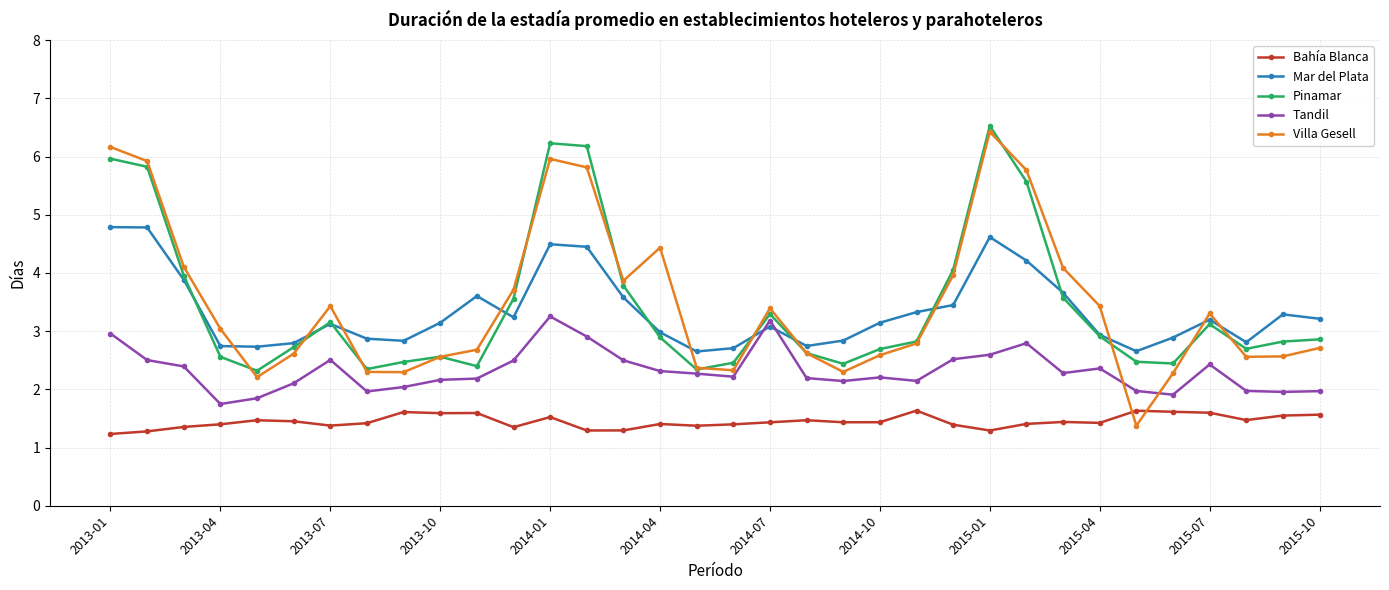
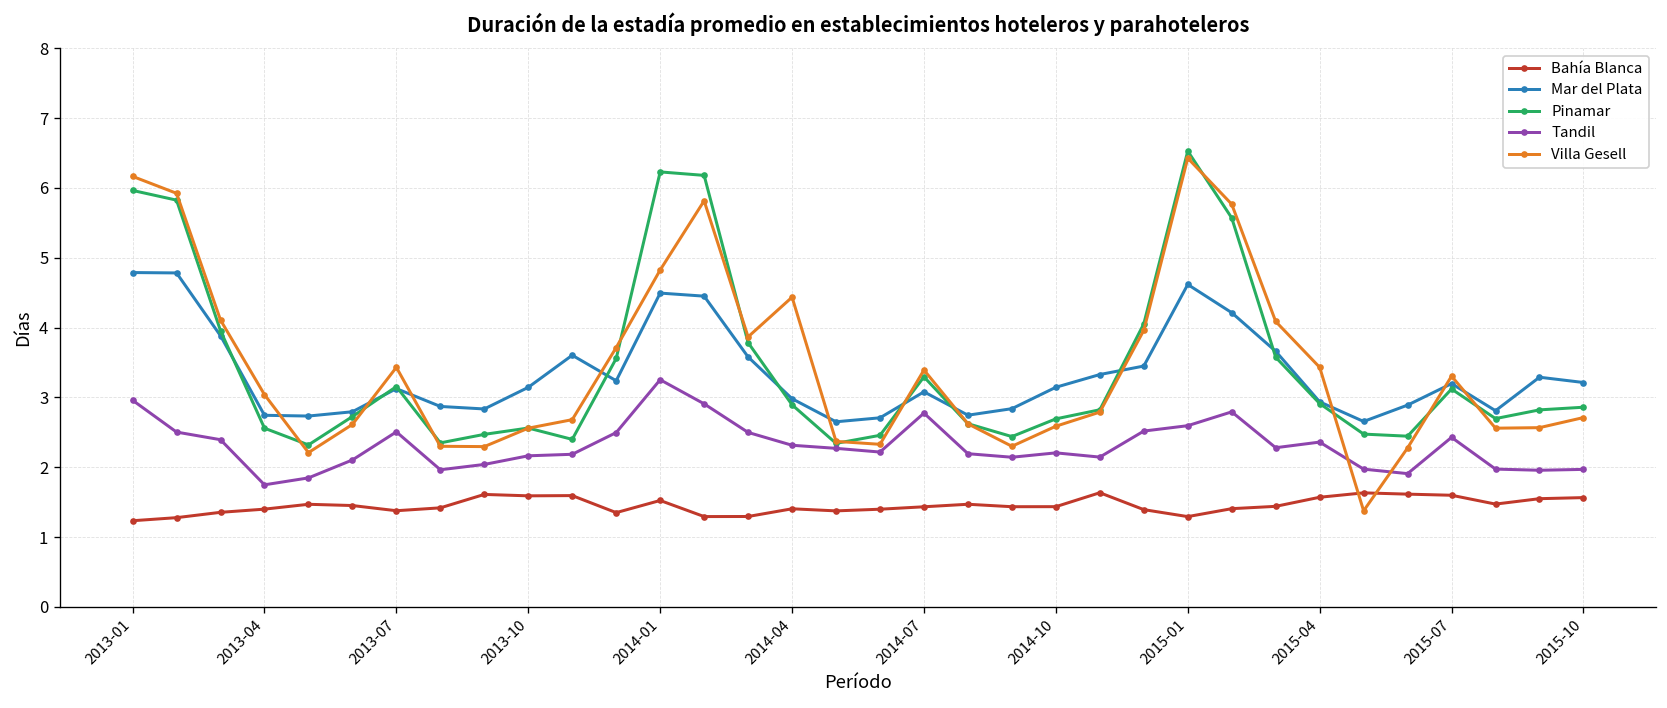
  {
    "Bahía Blanca": {
      "2013-01": 1.2,
      "2013-04": 1.4,
      "2013-07": 1.4,
      "2013-10": 1.6,
      "2014-01": 1.5,
      "2014-04": 1.4,
      "2014-07": 1.4,
      "2014-10": 1.4,
      "2015-01": 1.3,
-     "2015-04": 1.4,
+     "2015-04": 1.6,
      "2015-07": 1.6,
      "2015-10": 1.6
    },
    "Mar del Plata": {
      "2013-01": 4.8,
      "2013-04": 2.7,
      "2013-10": 3.1,
      "2014-01": 4.5,
      "2014-04": 3.0,
      "2014-07": 3.1,
      "2014-10": 3.1,
      "2015-01": 4.6,
      "2015-07": 3.2,
      "2015-10": 3.2
    },
    "Pinamar": {
      "2013-01": 6.0,
      "2013-04": 2.6,
      "2014-01": 6.2,
      "2014-04": 2.9,
      "2014-07": 3.3,
      "2014-10": 2.7,
      "2015-01": 6.5,
      "2015-07": 3.1,
      "2015-10": 2.9
    },
    "Tandil": {
      "2013-01": 3.0,
      "2013-04": 1.7,
      "2013-07": 2.5,
      "2013-10": 2.2,
      "2014-01": 3.3,
      "2014-04": 2.3,
-     "2014-07": 3.2,
+     "2014-07": 2.8,
      "2014-10": 2.2,
      "2015-01": 2.6,
      "2015-04": 2.4,
      "2015-07": 2.4,
      "2015-10": 2.0
    },
    "Villa Gesell": {
      "2013-01": 6.2,
      "2013-04": 3.0,
      "2013-07": 3.4,
-     "2014-01": 6.0,
+     "2014-01": 4.8,
      "2014-04": 4.4,
      "2014-07": 3.4,
      "2014-10": 2.6,
      "2015-01": 6.4,
      "2015-04": 3.4,
      "2015-07": 3.3,
      "2015-10": 2.7
    }
  }
